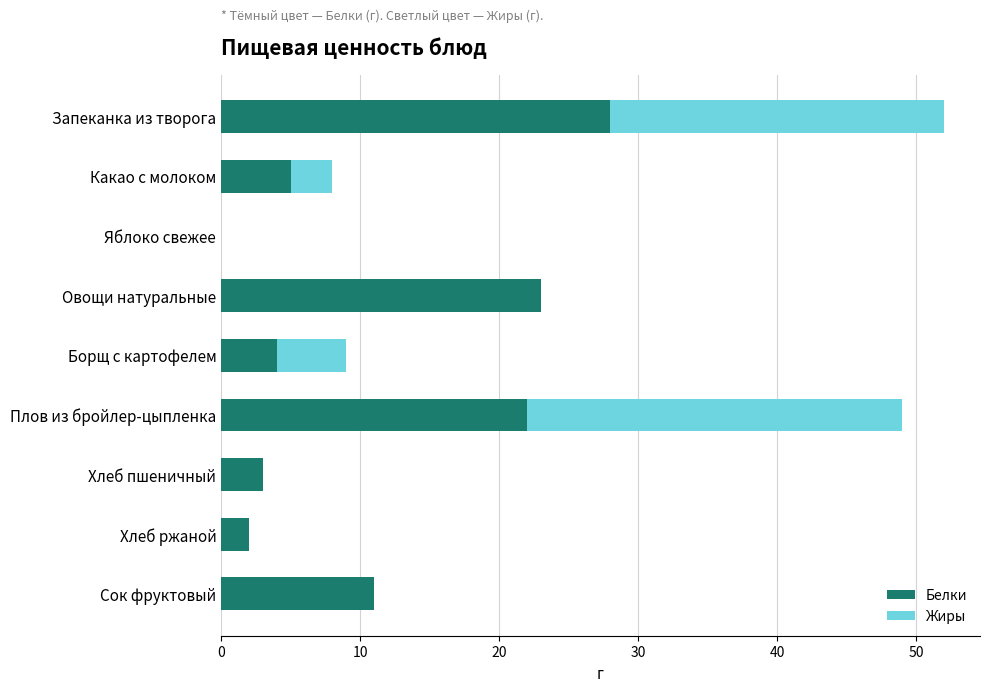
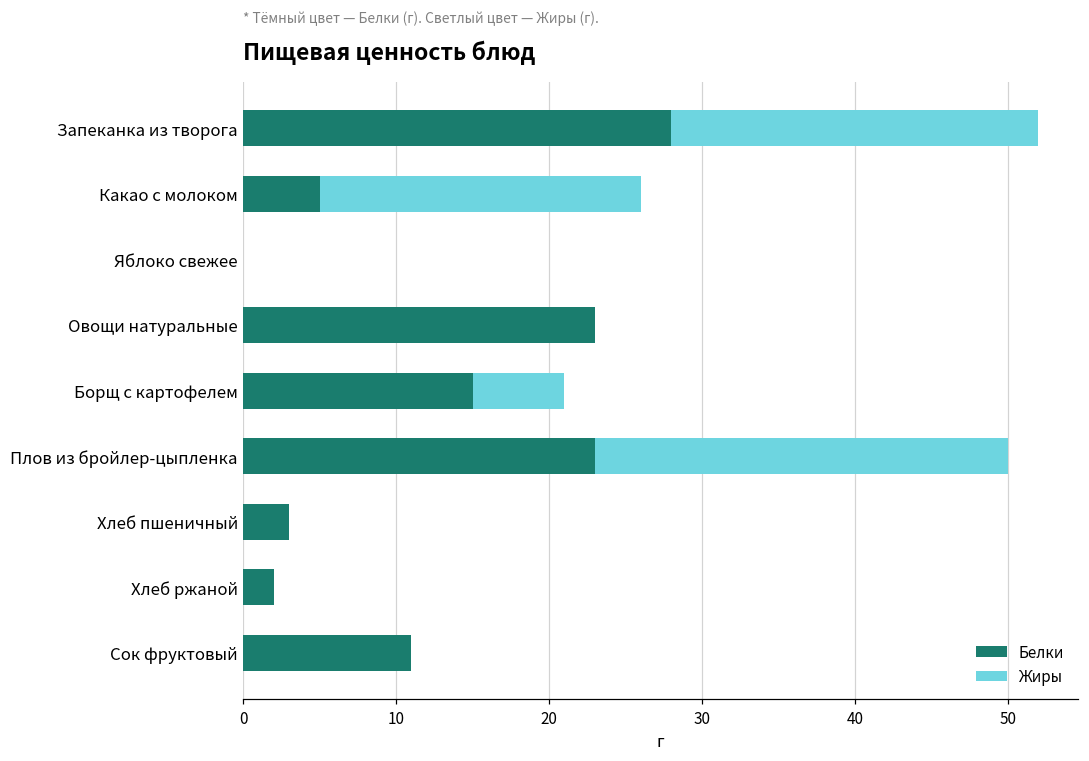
  {
    "Белки": {
      "Запеканка из творога": 28,
      "Какао с молоком": 5,
      "Яблоко свежее": 0,
      "Овощи натуральные": 23,
-     "Борщ с картофелем": 4,
-     "Плов из бройлер-цыпленка": 22,
+     "Борщ с картофелем": 15,
+     "Плов из бройлер-цыпленка": 23,
      "Хлеб пшеничный": 3,
      "Хлеб ржаной": 2,
      "Сок фруктовый": 11
    },
    "Жиры": {
      "Запеканка из творога": 24,
-     "Какао с молоком": 3,
+     "Какао с молоком": 21,
      "Яблоко свежее": 0,
      "Овощи натуральные": 0,
-     "Борщ с картофелем": 5,
+     "Борщ с картофелем": 6,
      "Плов из бройлер-цыпленка": 27,
      "Хлеб пшеничный": 0,
      "Хлеб ржаной": 0,
      "Сок фруктовый": 0
    }
  }
